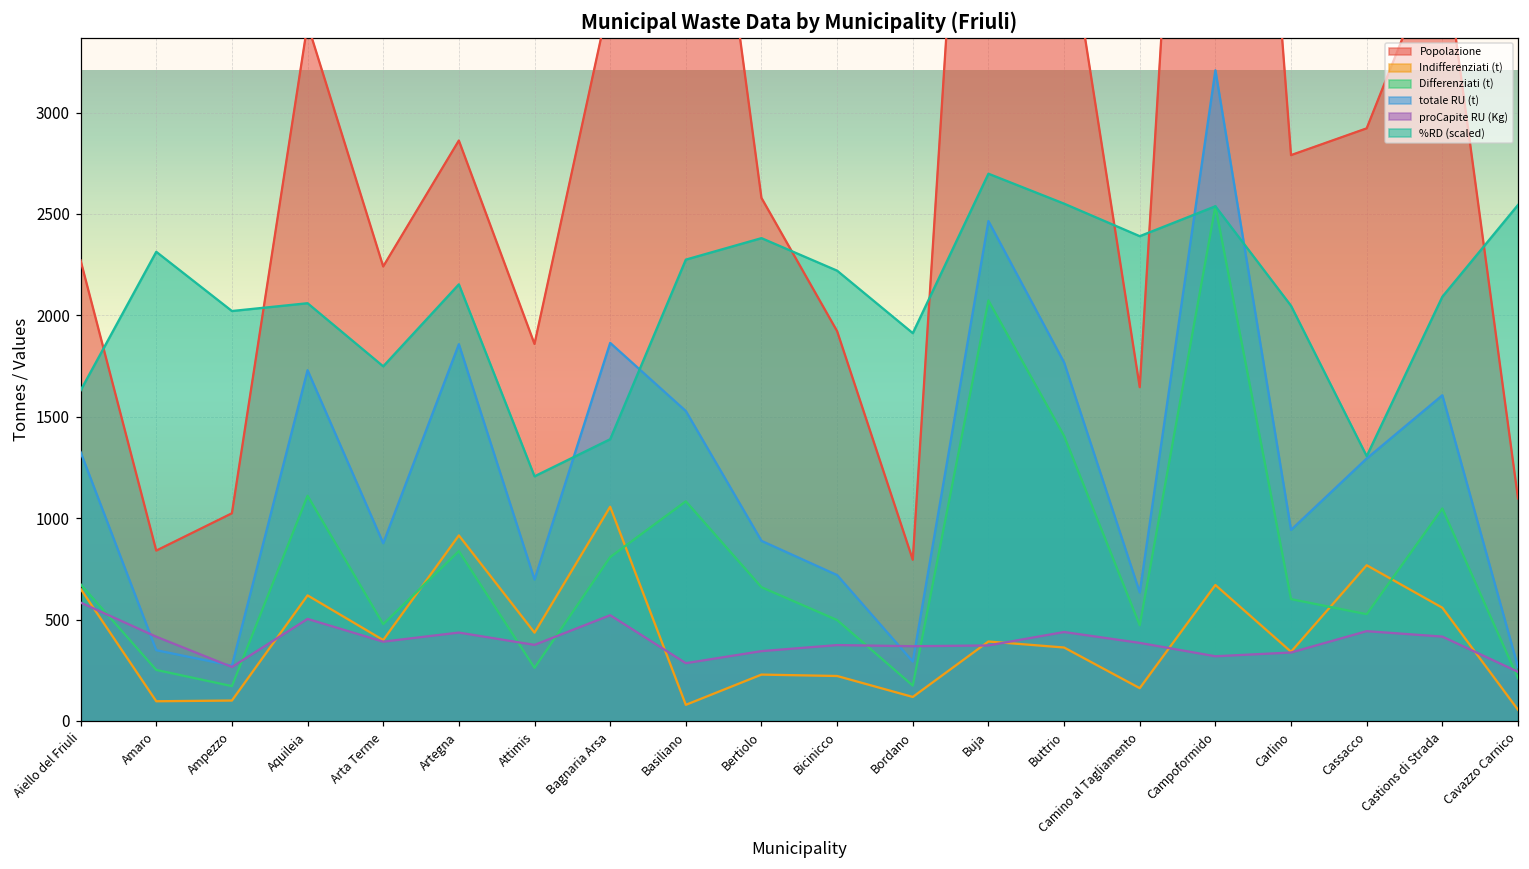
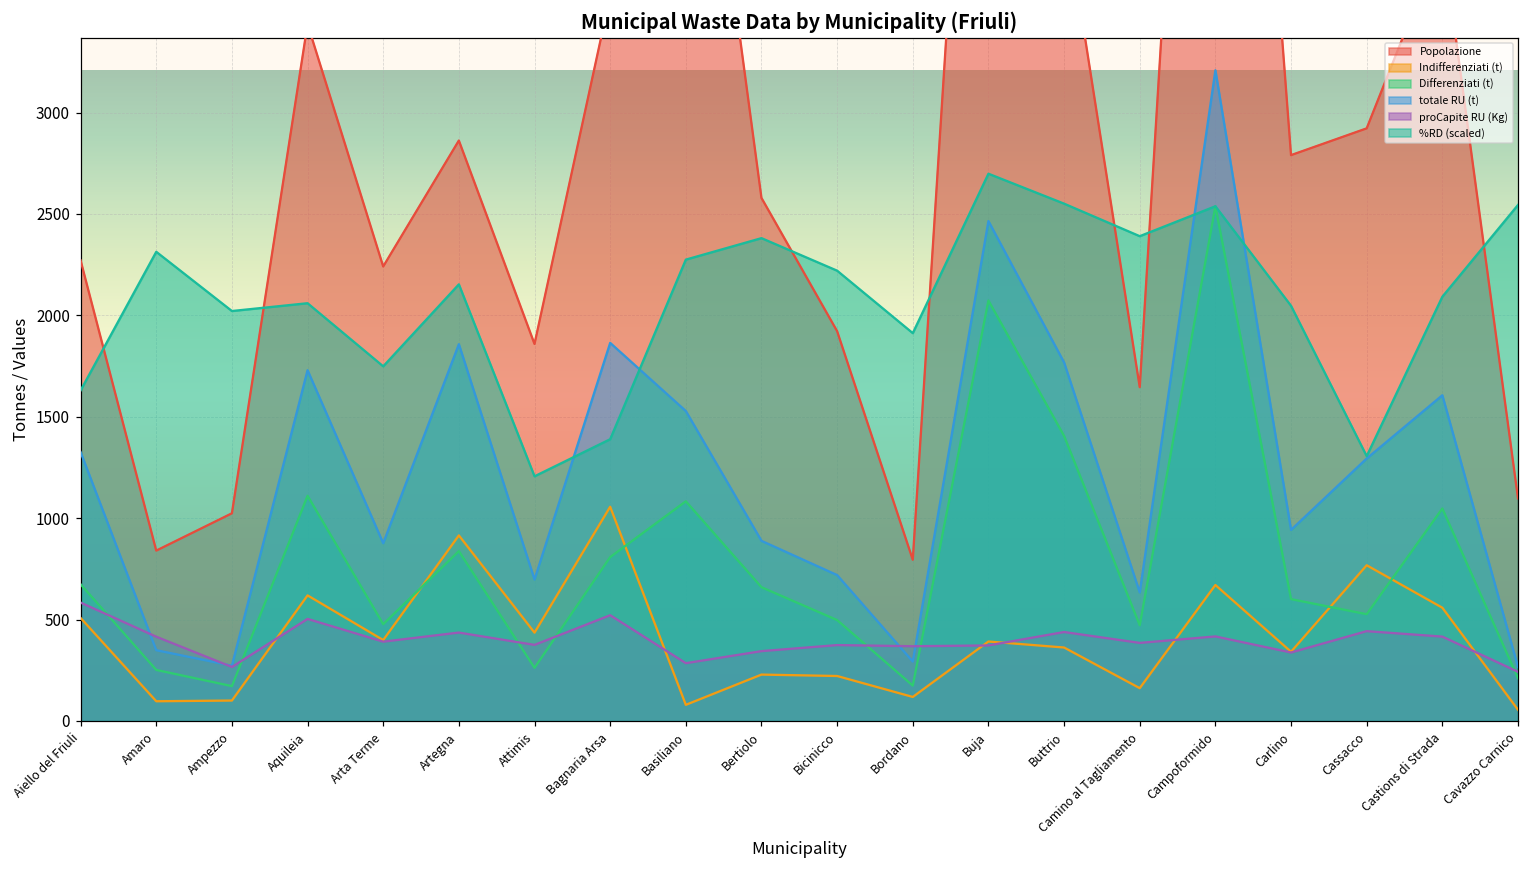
  {
    "Popolazione": {
      "Aiello del Friuli": 2270,
      "Amaro": 840,
      "Ampezzo": 1020,
      "Arta Terme": 2240,
      "Artegna": 2860,
      "Attimis": 1860,
      "Bertiolo": 2580,
      "Bicinicco": 1920,
      "Bordano": 800,
      "Camino al Tagliamento": 1650,
      "Carlino": 2790,
      "Cassacco": 2920,
      "Cavazzo Carnico": 1100
    },
    "Indifferenziati (t)": {
-     "Aiello del Friuli": 650,
+     "Aiello del Friuli": 510,
      "Amaro": 100,
      "Ampezzo": 100,
      "Aquileia": 620,
      "Artegna": 920,
      "Attimis": 440,
      "Bagnaria Arsa": 1060,
      "Basiliano": 80,
      "Bertiolo": 230,
      "Bicinicco": 220,
      "Bordano": 120,
      "Buja": 390,
      "Buttrio": 360,
      "Camino al Tagliamento": 160,
      "Campoformido": 670,
      "Cassacco": 770,
      "Castions di Strada": 560,
      "Cavazzo Carnico": 60
    },
    "totale RU (t)": {
      "Aiello del Friuli": 1330,
      "Amaro": 350,
      "Aquileia": 1730,
      "Arta Terme": 880,
      "Artegna": 1860,
      "Attimis": 700,
      "Bagnaria Arsa": 1860,
      "Basiliano": 1530,
      "Bertiolo": 890,
      "Bicinicco": 720,
      "Bordano": 290,
      "Buja": 2470,
      "Buttrio": 1770,
      "Camino al Tagliamento": 630,
      "Campoformido": 3210,
      "Carlino": 940,
      "Castions di Strada": 1610,
      "Cavazzo Carnico": 270
    },
    "proCapite RU (Kg)": {
      "Aiello del Friuli": 580,
      "Amaro": 420,
      "Aquileia": 500,
      "Artegna": 440,
      "Attimis": 380,
      "Bagnaria Arsa": 520,
      "Basiliano": 290,
      "Bertiolo": 340,
      "Bicinicco": 370,
      "Bordano": 370,
      "Buja": 370,
      "Buttrio": 440,
      "Camino al Tagliamento": 390,
-     "Campoformido": 320,
+     "Campoformido": 420,
      "Cassacco": 440,
      "Castions di Strada": 420,
      "Cavazzo Carnico": 240
    }
  }
